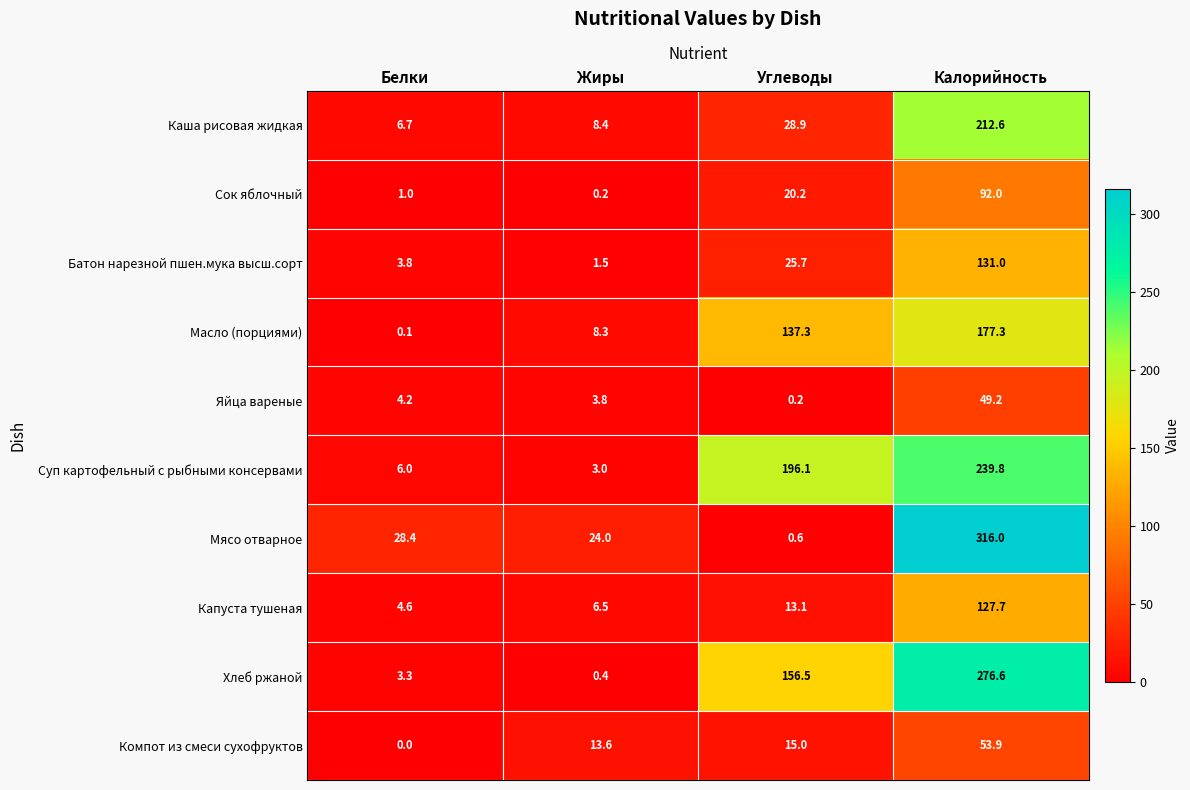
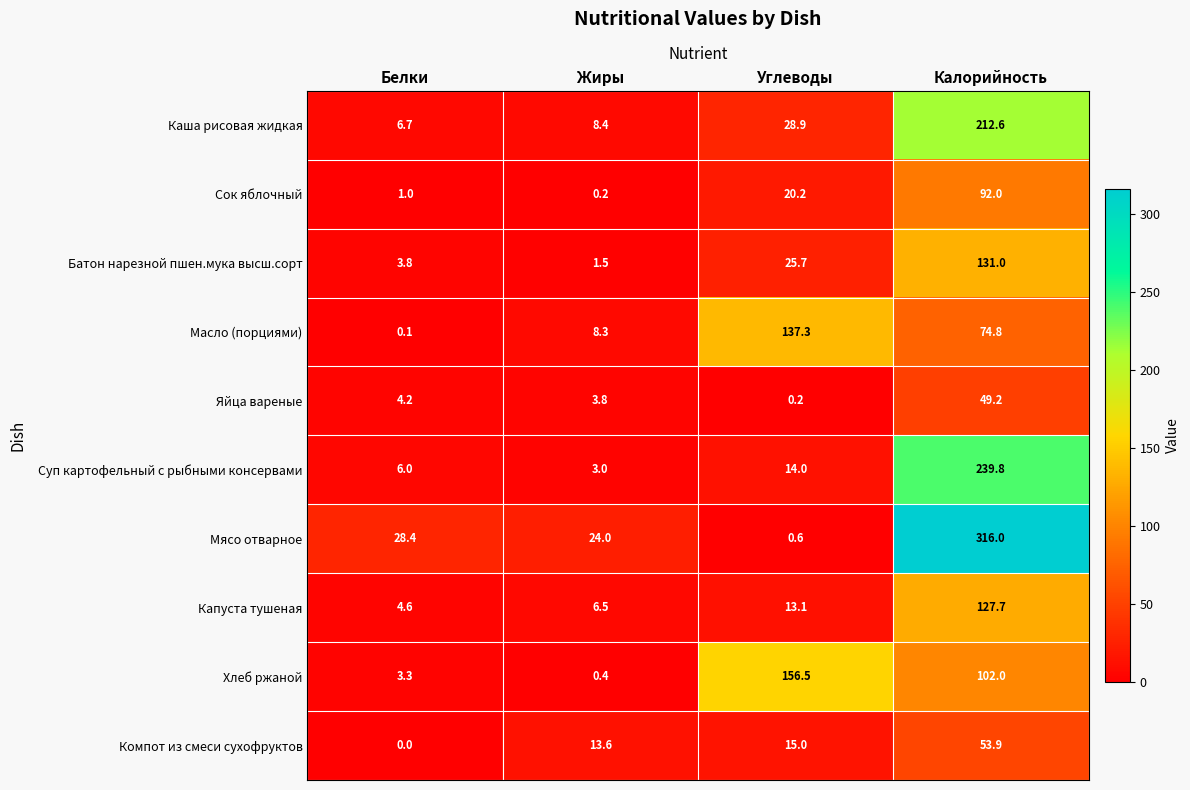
  {
    "Каша рисовая жидкая": {
      "Белки": 6.7,
      "Жиры": 8.4,
      "Углеводы": 28.9,
      "Калорийность": 212.6
    },
    "Сок яблочный": {
      "Белки": 1.0,
      "Жиры": 0.2,
      "Углеводы": 20.2,
      "Калорийность": 92.0
    },
    "Батон нарезной пшен.мука высш.сорт": {
      "Белки": 3.8,
      "Жиры": 1.5,
      "Углеводы": 25.7,
      "Калорийность": 131.0
    },
    "Масло (порциями)": {
      "Белки": 0.1,
      "Жиры": 8.3,
      "Углеводы": 137.3,
-     "Калорийность": 177.3
+     "Калорийность": 74.8
    },
    "Яйца вареные": {
      "Белки": 4.2,
      "Жиры": 3.8,
      "Углеводы": 0.2,
      "Калорийность": 49.2
    },
    "Суп картофельный с рыбными консервами": {
      "Белки": 6.0,
      "Жиры": 3.0,
-     "Углеводы": 196.1,
+     "Углеводы": 14.0,
      "Калорийность": 239.8
    },
    "Мясо отварное": {
      "Белки": 28.4,
      "Жиры": 24.0,
      "Углеводы": 0.6,
      "Калорийность": 316.0
    },
    "Капуста тушеная": {
      "Белки": 4.6,
      "Жиры": 6.5,
      "Углеводы": 13.1,
      "Калорийность": 127.7
    },
    "Хлеб ржаной": {
      "Белки": 3.3,
      "Жиры": 0.4,
      "Углеводы": 156.5,
-     "Калорийность": 276.6
+     "Калорийность": 102.0
    },
    "Компот из смеси сухофруктов": {
      "Белки": 0.0,
      "Жиры": 13.6,
      "Углеводы": 15.0,
      "Калорийность": 53.9
    }
  }
